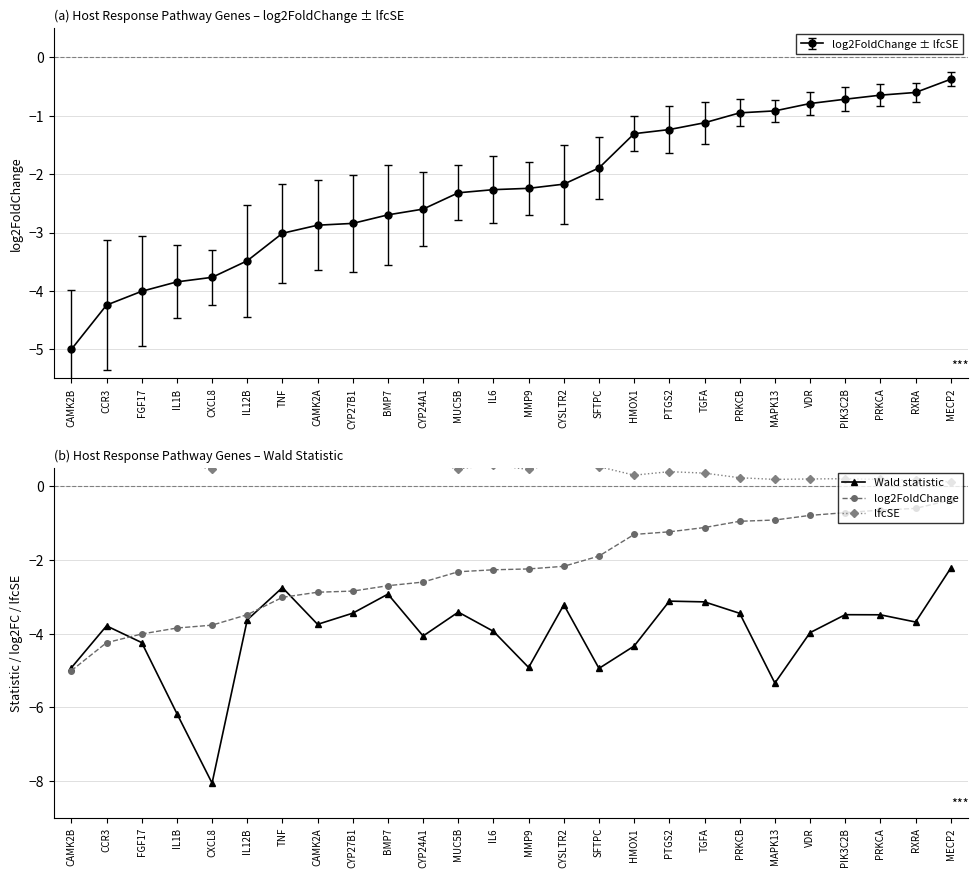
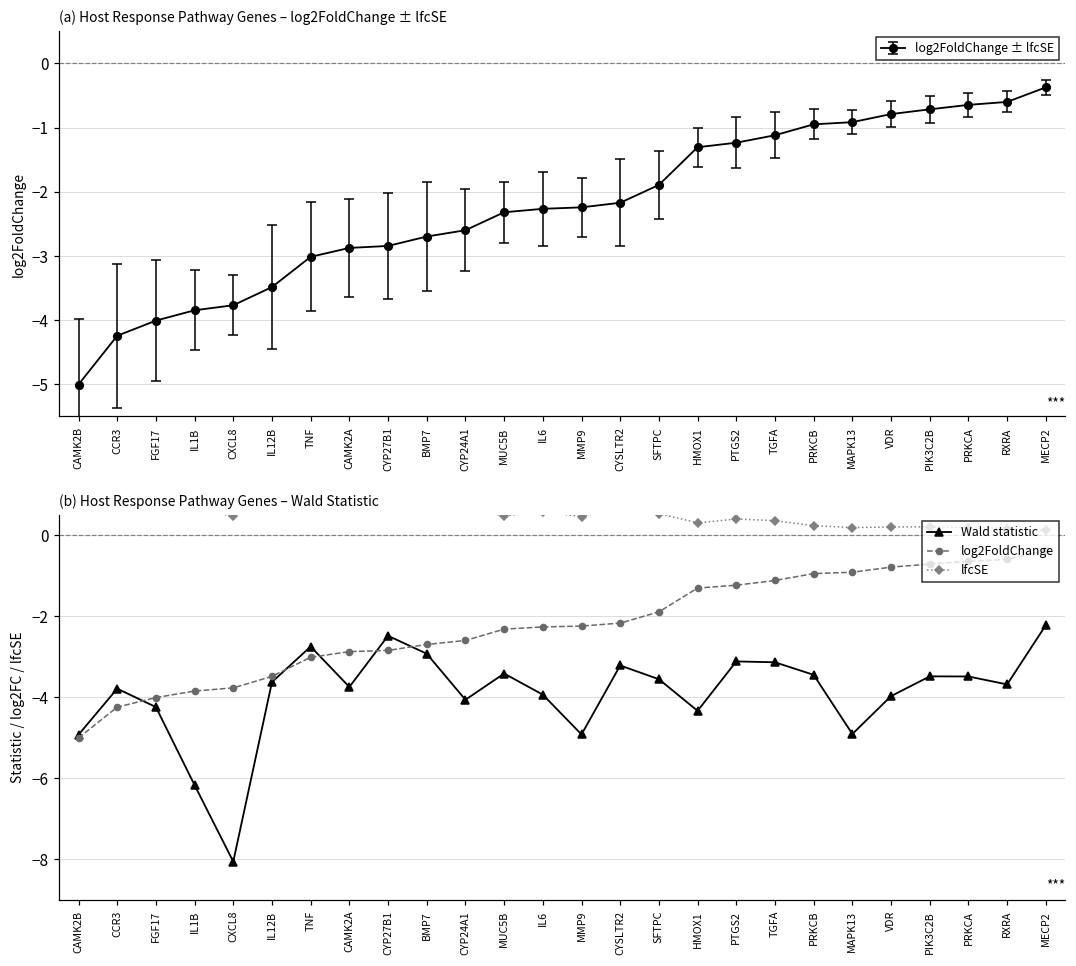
  {
    "(b) Host Response Pathway Genes – Wald Statistic": {
      "Wald statistic": {
        "CAMK2B": -4.9,
        "CCR3": -3.8,
        "FGF17": -4.2,
        "IL1B": -6.2,
        "CXCL8": -8.1,
        "IL12B": -3.6,
        "TNF": -2.7,
        "CAMK2A": -3.7,
-       "CYP27B1": -3.4,
+       "CYP27B1": -2.5,
        "BMP7": -2.9,
        "CYP24A1": -4.1,
        "MUC5B": -3.4,
        "IL6": -3.9,
        "MMP9": -4.9,
        "CYSLTR2": -3.2,
-       "SFTPC": -4.9,
+       "SFTPC": -3.6,
        "HMOX1": -4.3,
        "PTGS2": -3.1,
        "TGFA": -3.1,
        "PRKCB": -3.4,
-       "MAPK13": -5.3,
+       "MAPK13": -4.9,
        "VDR": -4.0,
        "PIK3C2B": -3.5,
        "PRKCA": -3.5,
        "RXRA": -3.7,
        "MECP2": -2.2
      }
    }
  }
